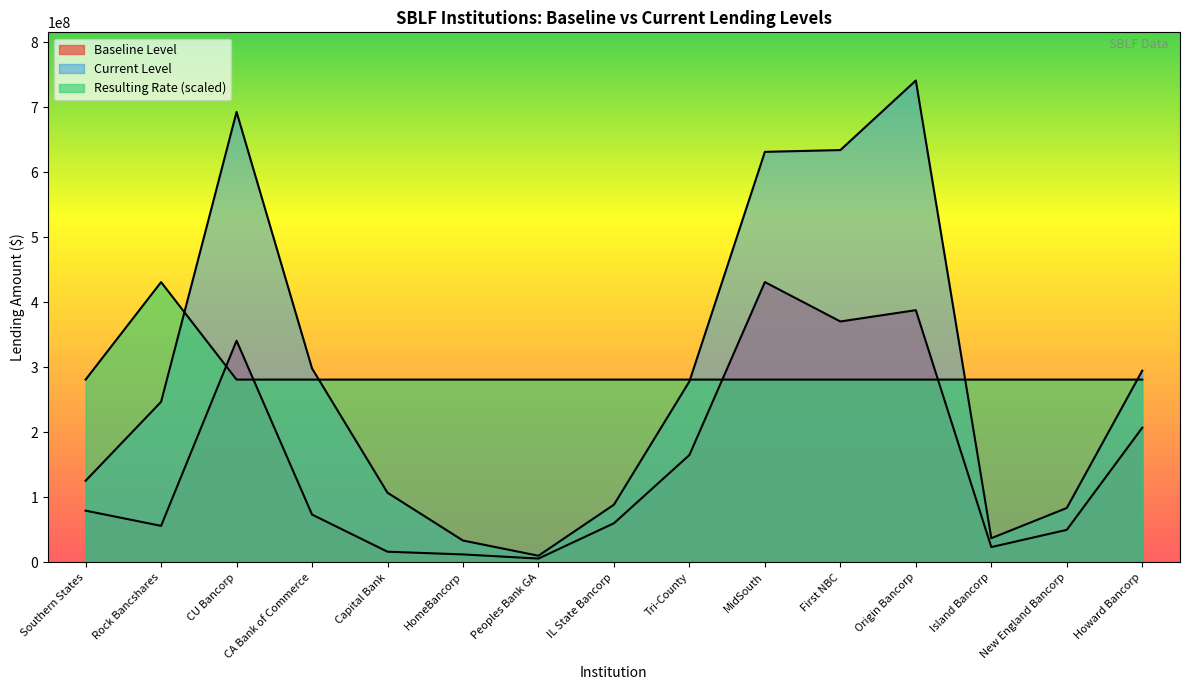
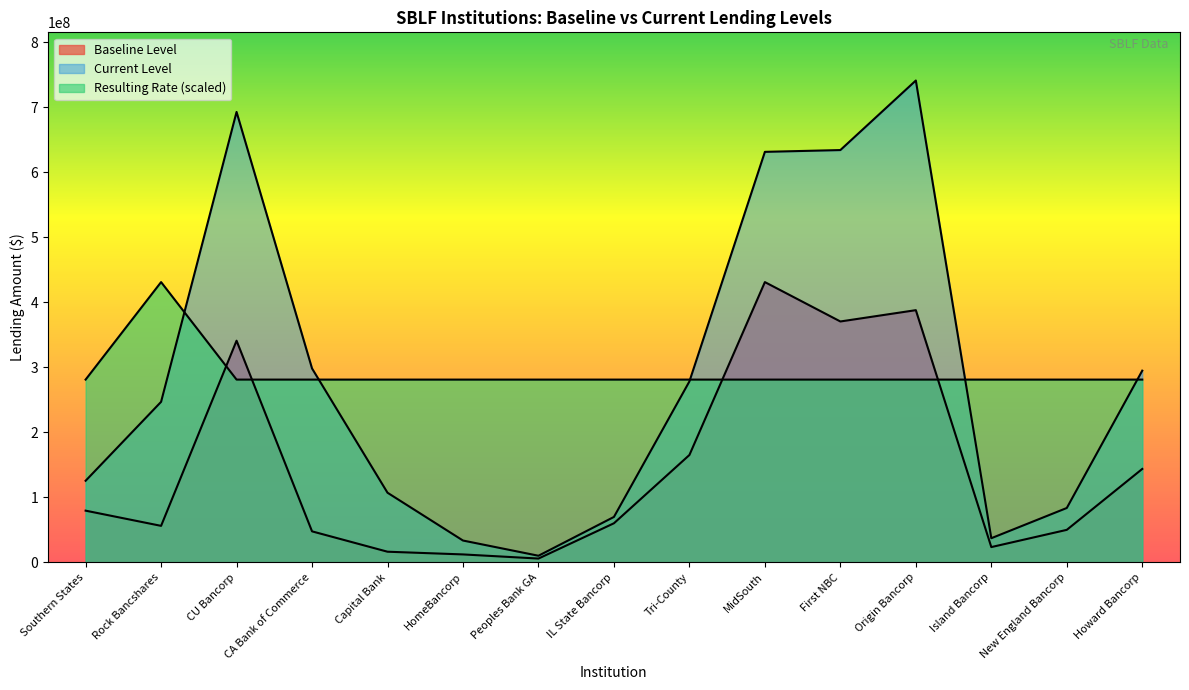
  {
    "Baseline Level": {
      "Southern States": 80000000,
      "Rock Bancshares": 60000000,
      "CU Bancorp": 340000000,
-     "CA Bank of Commerce": 70000000,
+     "CA Bank of Commerce": 50000000,
      "Capital Bank": 20000000,
      "HomeBancorp": 10000000,
      "Peoples Bank GA": 10000000,
      "IL State Bancorp": 60000000,
      "Tri-County": 170000000,
      "MidSouth": 430000000,
      "First NBC": 370000000,
      "Origin Bancorp": 390000000,
      "Island Bancorp": 20000000,
      "New England Bancorp": 50000000,
-     "Howard Bancorp": 210000000
+     "Howard Bancorp": 140000000
    },
    "Current Level": {
      "Southern States": 130000000,
      "Rock Bancshares": 250000000,
      "CU Bancorp": 690000000,
      "CA Bank of Commerce": 300000000,
      "Capital Bank": 110000000,
      "HomeBancorp": 30000000,
      "Peoples Bank GA": 10000000,
-     "IL State Bancorp": 90000000,
+     "IL State Bancorp": 70000000,
      "MidSouth": 630000000,
      "First NBC": 630000000,
      "Origin Bancorp": 740000000,
      "Island Bancorp": 40000000,
      "New England Bancorp": 80000000,
      "Howard Bancorp": 290000000
    },
    "Resulting Rate (scaled)": {
      "Southern States": 280000000,
      "Rock Bancshares": 430000000,
      "CU Bancorp": 280000000,
      "CA Bank of Commerce": 280000000,
      "Capital Bank": 280000000,
      "HomeBancorp": 280000000,
      "Peoples Bank GA": 280000000,
      "IL State Bancorp": 280000000,
      "MidSouth": 280000000,
      "First NBC": 280000000,
      "Origin Bancorp": 280000000,
      "Island Bancorp": 280000000,
      "New England Bancorp": 280000000,
      "Howard Bancorp": 280000000
    }
  }
